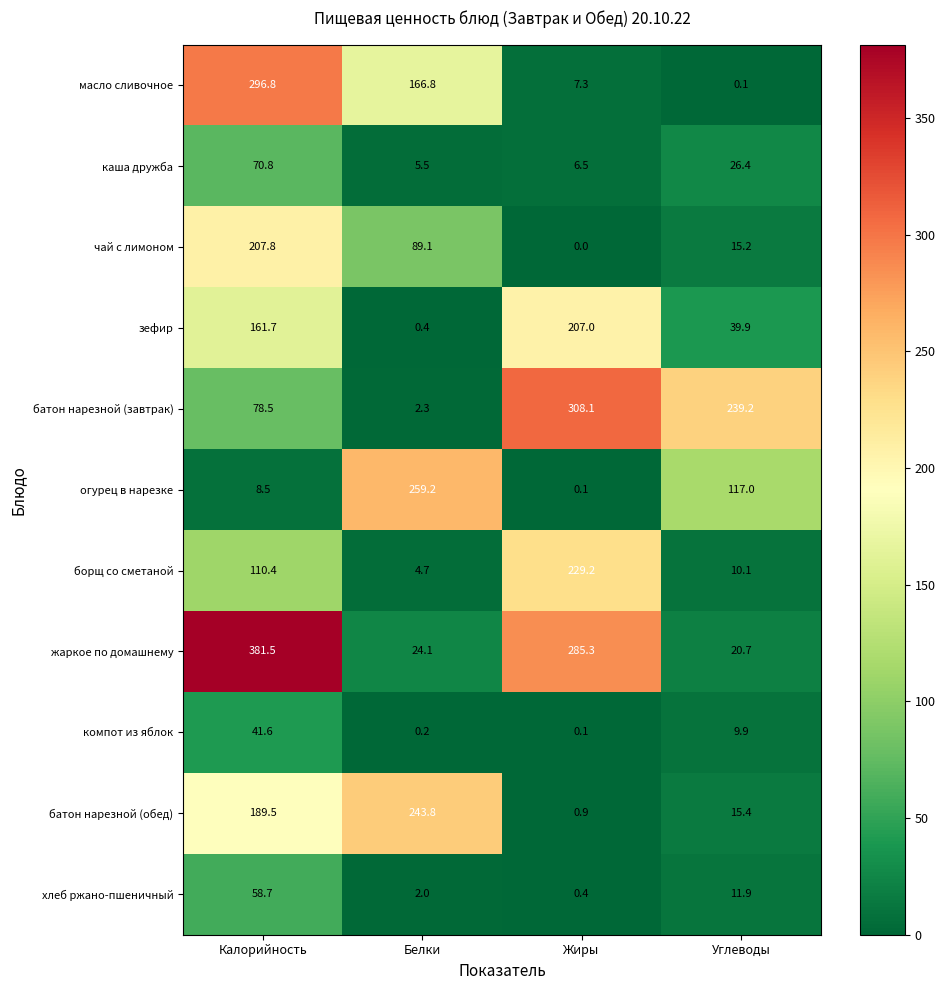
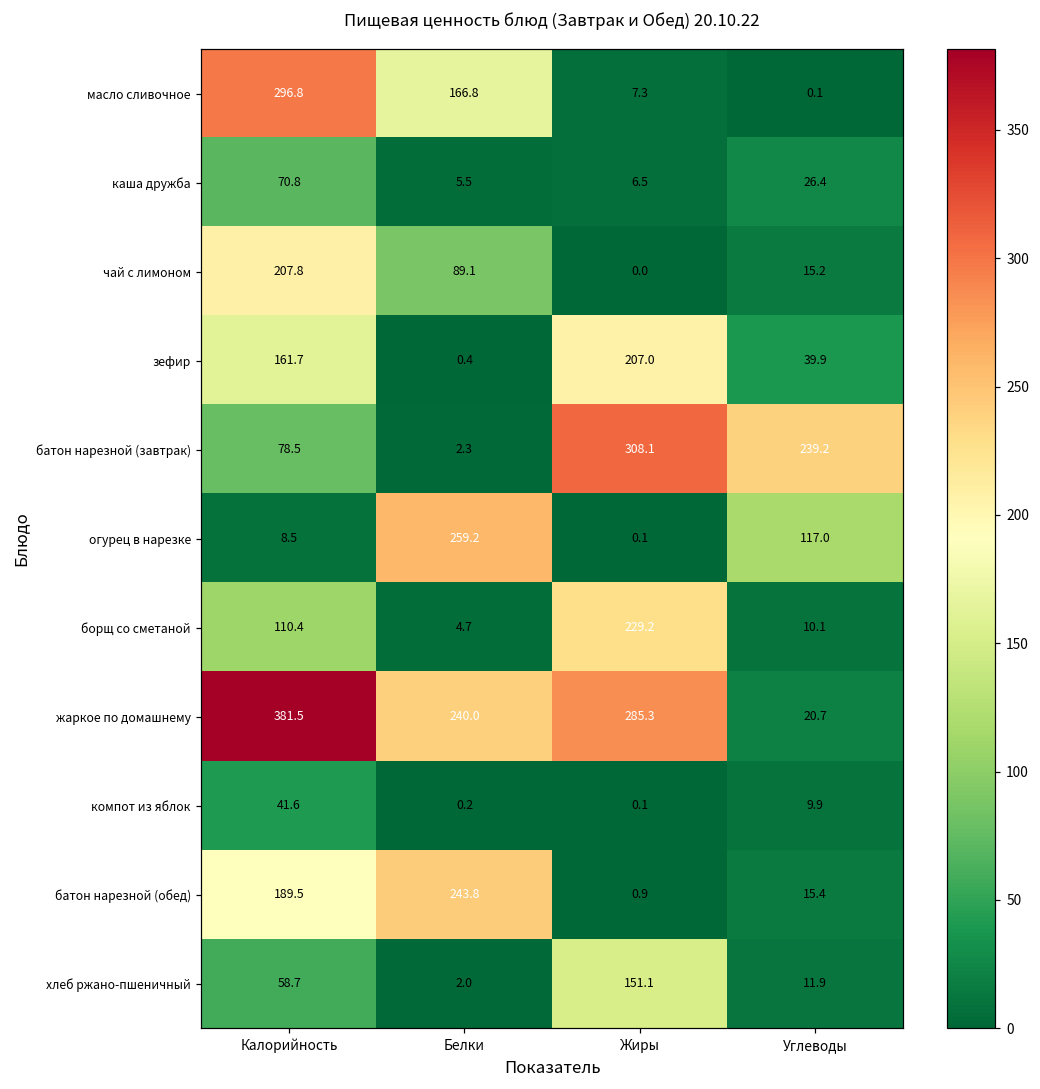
  {
    "масло сливочное": {
      "Калорийность": 296.8,
      "Белки": 166.8,
      "Жиры": 7.3,
      "Углеводы": 0.1
    },
    "каша дружба": {
      "Калорийность": 70.8,
      "Белки": 5.5,
      "Жиры": 6.5,
      "Углеводы": 26.4
    },
    "чай с лимоном": {
      "Калорийность": 207.8,
      "Белки": 89.1,
      "Жиры": 0.0,
      "Углеводы": 15.2
    },
    "зефир": {
      "Калорийность": 161.7,
      "Белки": 0.4,
      "Жиры": 207.0,
      "Углеводы": 39.9
    },
    "батон нарезной (завтрак)": {
      "Калорийность": 78.5,
      "Белки": 2.3,
      "Жиры": 308.1,
      "Углеводы": 239.2
    },
    "огурец в нарезке": {
      "Калорийность": 8.5,
      "Белки": 259.2,
      "Жиры": 0.1,
      "Углеводы": 117.0
    },
    "борщ со сметаной": {
      "Калорийность": 110.4,
      "Белки": 4.7,
      "Жиры": 229.2,
      "Углеводы": 10.1
    },
    "жаркое по домашнему": {
      "Калорийность": 381.5,
-     "Белки": 24.1,
+     "Белки": 240.0,
      "Жиры": 285.3,
      "Углеводы": 20.7
    },
    "компот из яблок": {
      "Калорийность": 41.6,
      "Белки": 0.2,
      "Жиры": 0.1,
      "Углеводы": 9.9
    },
    "батон нарезной (обед)": {
      "Калорийность": 189.5,
      "Белки": 243.8,
      "Жиры": 0.9,
      "Углеводы": 15.4
    },
    "хлеб ржано-пшеничный": {
      "Калорийность": 58.7,
      "Белки": 2.0,
-     "Жиры": 0.4,
+     "Жиры": 151.1,
      "Углеводы": 11.9
    }
  }
